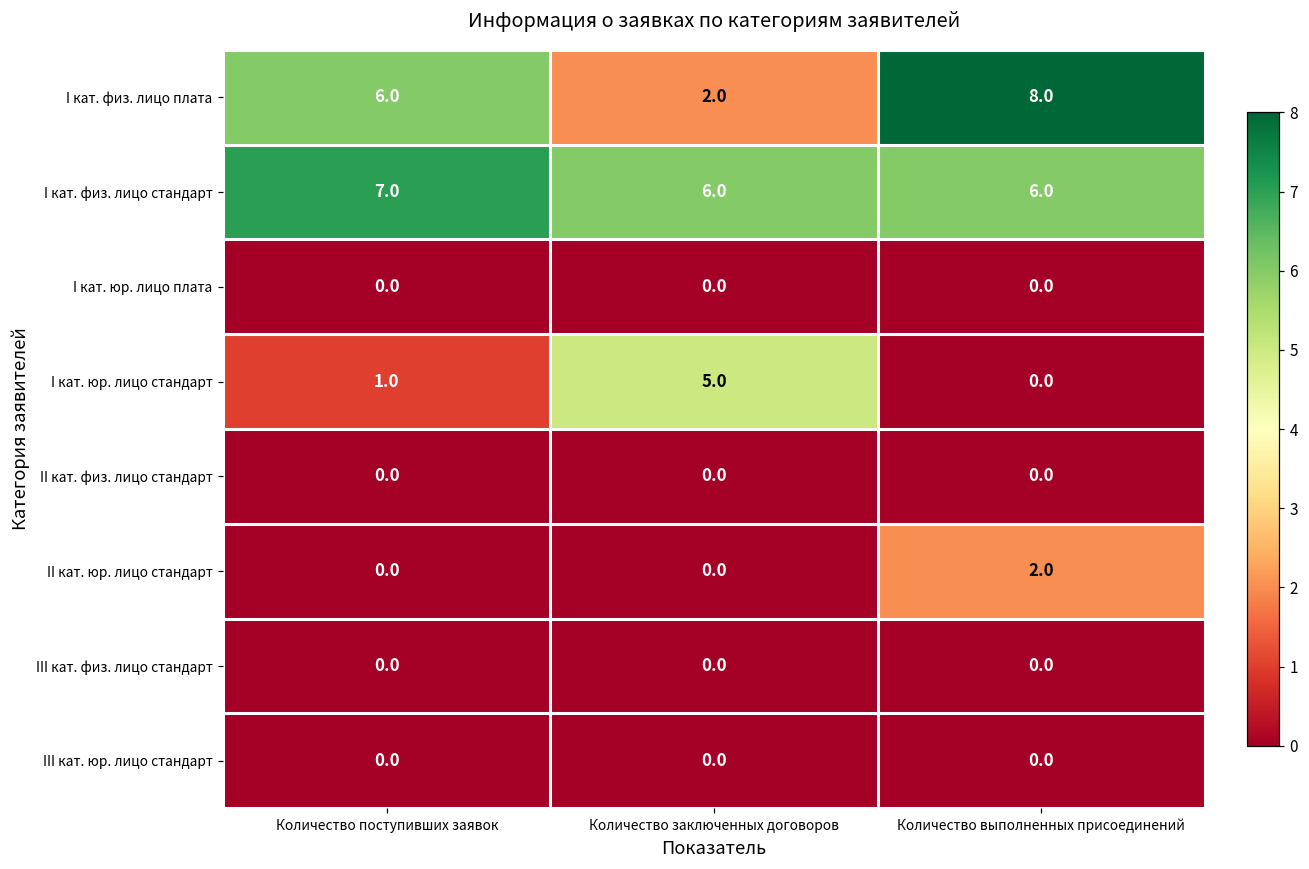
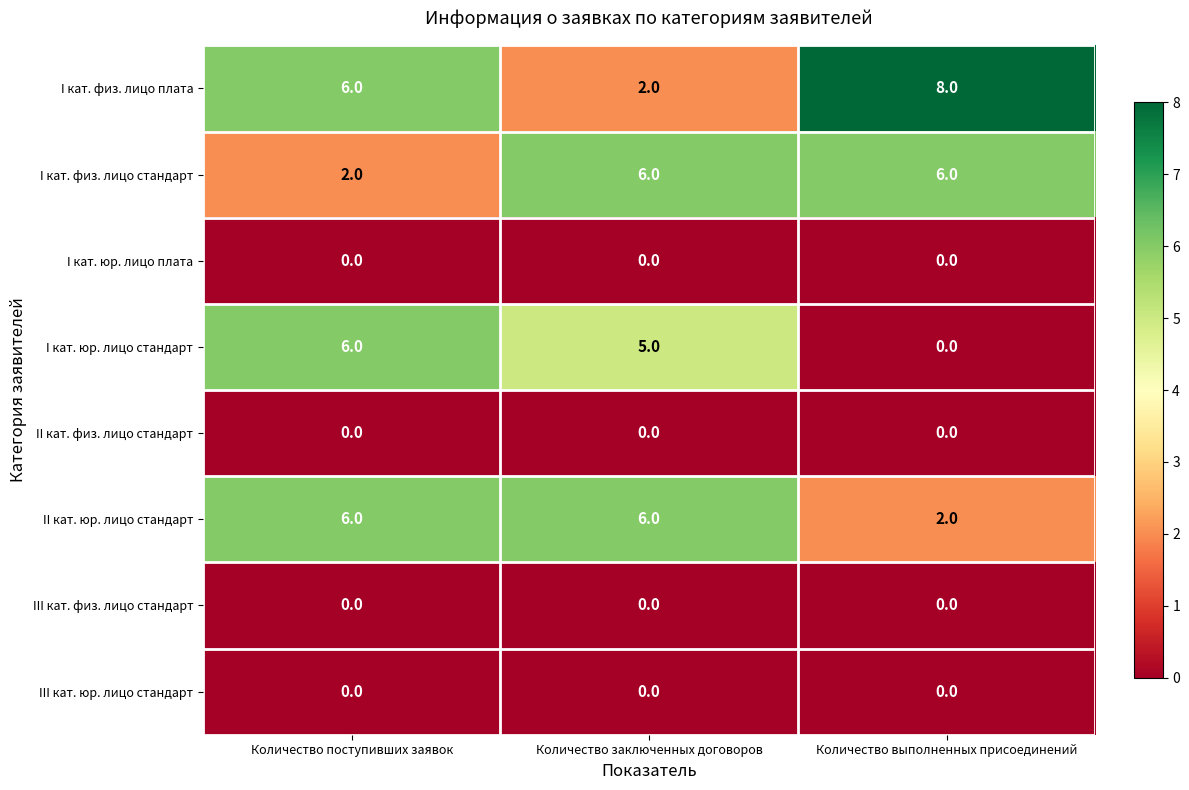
  {
    "I кат. физ. лицо плата": {
      "Количество поступивших заявок": 6.0,
      "Количество заключенных договоров": 2.0,
      "Количество выполненных присоединений": 8.0
    },
    "I кат. физ. лицо стандарт": {
-     "Количество поступивших заявок": 7.0,
+     "Количество поступивших заявок": 2.0,
      "Количество заключенных договоров": 6.0,
      "Количество выполненных присоединений": 6.0
    },
    "I кат. юр. лицо плата": {
      "Количество поступивших заявок": 0.0,
      "Количество заключенных договоров": 0.0,
      "Количество выполненных присоединений": 0.0
    },
    "I кат. юр. лицо стандарт": {
-     "Количество поступивших заявок": 1.0,
+     "Количество поступивших заявок": 6.0,
      "Количество заключенных договоров": 5.0,
      "Количество выполненных присоединений": 0.0
    },
    "II кат. физ. лицо стандарт": {
      "Количество поступивших заявок": 0.0,
      "Количество заключенных договоров": 0.0,
      "Количество выполненных присоединений": 0.0
    },
    "II кат. юр. лицо стандарт": {
-     "Количество поступивших заявок": 0.0,
-     "Количество заключенных договоров": 0.0,
+     "Количество поступивших заявок": 6.0,
+     "Количество заключенных договоров": 6.0,
      "Количество выполненных присоединений": 2.0
    },
    "III кат. физ. лицо стандарт": {
      "Количество поступивших заявок": 0.0,
      "Количество заключенных договоров": 0.0,
      "Количество выполненных присоединений": 0.0
    },
    "III кат. юр. лицо стандарт": {
      "Количество поступивших заявок": 0.0,
      "Количество заключенных договоров": 0.0,
      "Количество выполненных присоединений": 0.0
    }
  }
